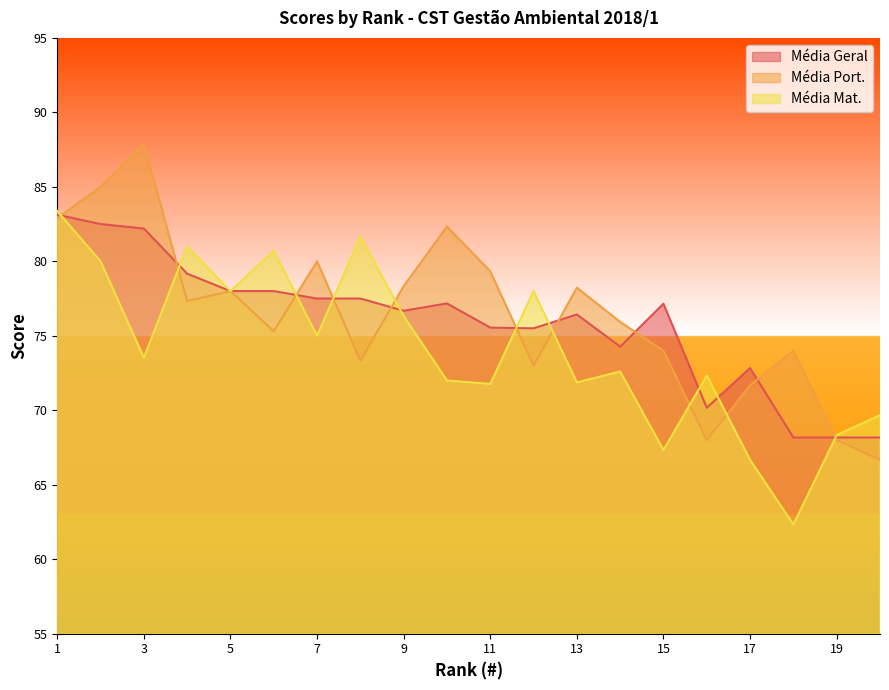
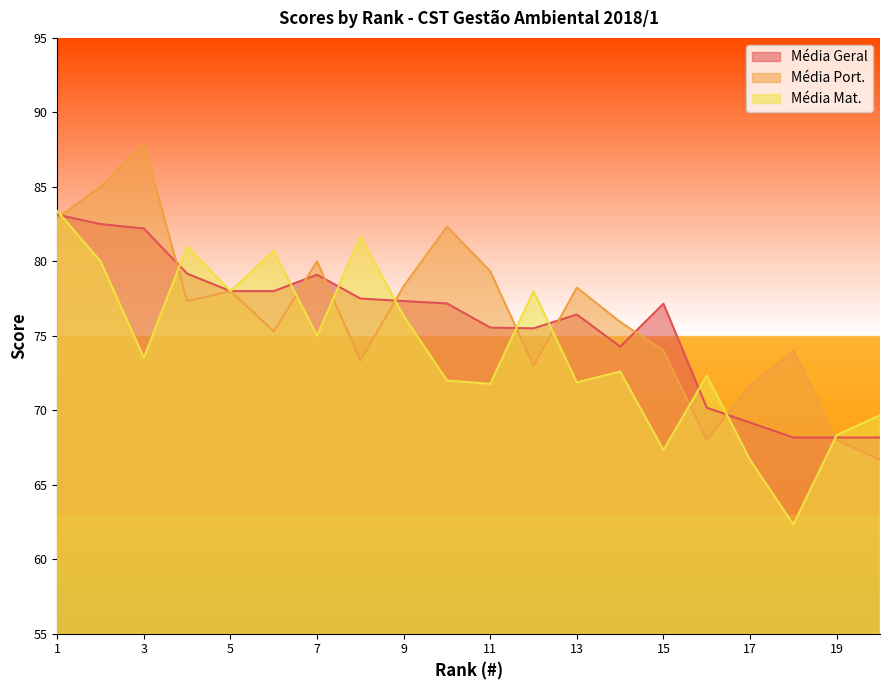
  {
    "Média Geral": {
      "1": 83.1,
      "3": 82.2,
-     "7": 77.5,
-     "9": 76.7,
+     "7": 79.1,
+     "9": 77.3,
      "11": 75.6,
      "13": 76.4,
      "15": 77.2,
-     "17": 72.8
+     "17": 69.2
    }
  }
